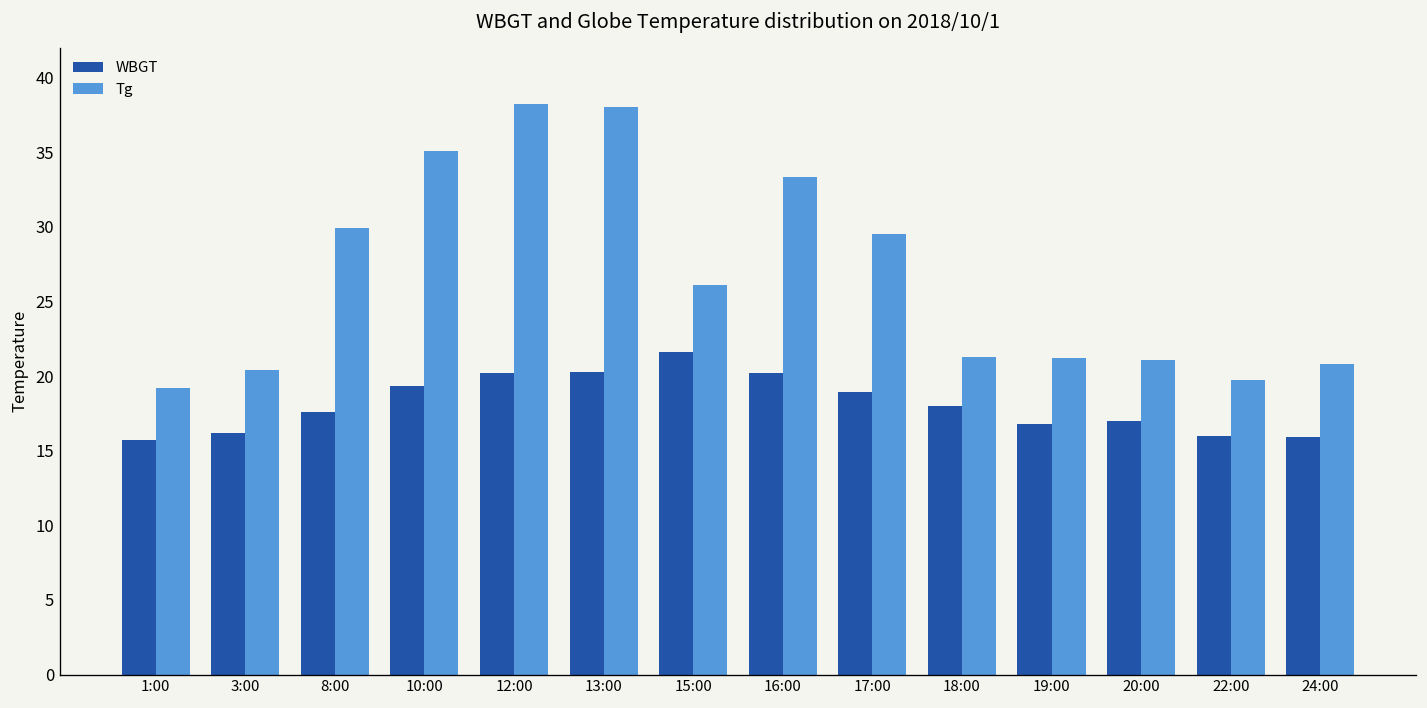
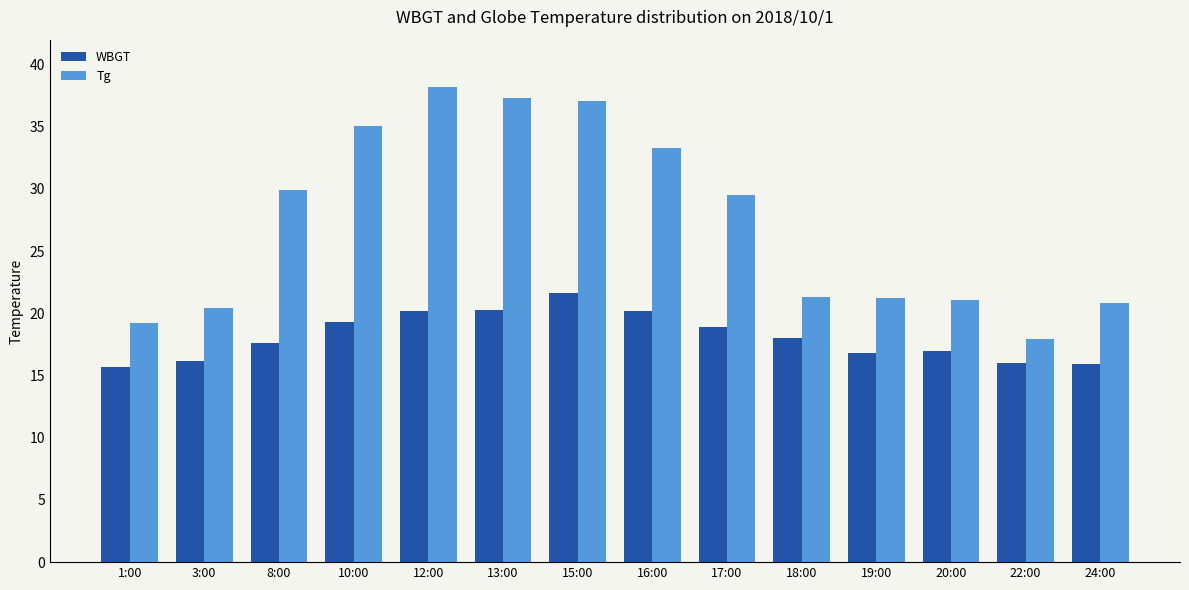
  {
    "WBGT": {
      "1:00": 15.7,
      "3:00": 16.2,
      "8:00": 17.6,
      "10:00": 19.3,
      "12:00": 20.2,
      "13:00": 20.3,
      "15:00": 21.6,
      "16:00": 20.2,
      "17:00": 18.9,
      "18:00": 18.0,
      "19:00": 16.8,
      "20:00": 17.0,
      "22:00": 16.0,
      "24:00": 15.9
    },
    "Tg": {
      "1:00": 19.2,
      "3:00": 20.4,
      "8:00": 29.9,
      "10:00": 35.1,
      "12:00": 38.2,
-     "13:00": 38.0,
-     "15:00": 26.1,
+     "13:00": 37.3,
+     "15:00": 37.1,
      "16:00": 33.3,
      "17:00": 29.5,
      "18:00": 21.3,
      "19:00": 21.2,
      "20:00": 21.1,
-     "22:00": 19.7,
+     "22:00": 17.9,
      "24:00": 20.8
    }
  }
